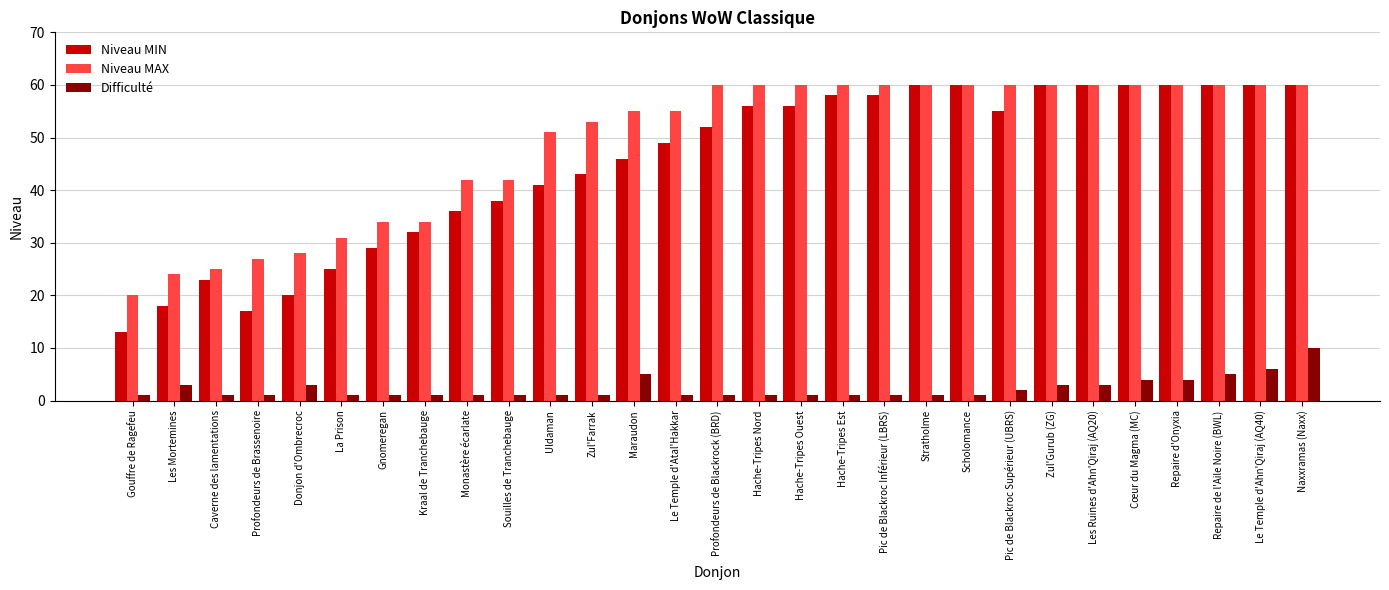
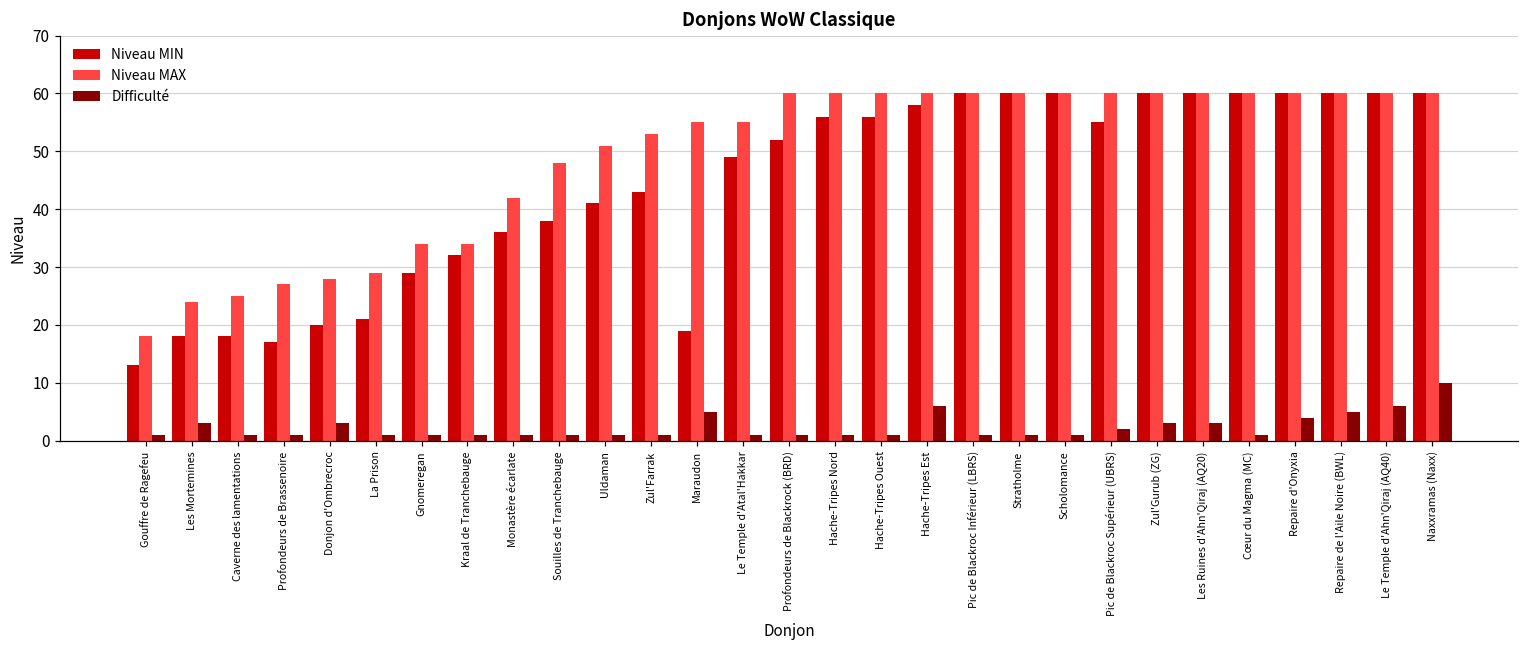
  {
    "Niveau MIN": {
      "Gouffre de Ragefeu": 13,
      "Les Mortemines": 18,
-     "Caverne des lamentations": 23,
+     "Caverne des lamentations": 18,
      "Profondeurs de Brassenoire": 17,
      "Donjon d'Ombrecroc": 20,
-     "La Prison": 25,
+     "La Prison": 21,
      "Gnomeregan": 29,
      "Kraal de Tranchebauge": 32,
      "Monastère écarlate": 36,
      "Souilles de Tranchebauge": 38,
      "Uldaman": 41,
      "Zul'Farrak": 43,
-     "Maraudon": 46,
+     "Maraudon": 19,
      "Le Temple d'Atal'Hakkar": 49,
      "Profondeurs de Blackrock (BRD)": 52,
      "Hache-Tripes Nord": 56,
      "Hache-Tripes Ouest": 56,
      "Hache-Tripes Est": 58,
-     "Pic de Blackroc Inférieur (LBRS)": 58,
+     "Pic de Blackroc Inférieur (LBRS)": 60,
      "Stratholme": 60,
      "Scholomance": 60,
      "Pic de Blackroc Supérieur (UBRS)": 55,
      "Zul'Gurub (ZG)": 60,
      "Les Ruines d'Ahn'Qiraj (AQ20)": 60,
      "Cœur du Magma (MC)": 60,
      "Repaire d'Onyxia": 60,
      "Repaire de l'Aile Noire (BWL)": 60,
      "Le Temple d'Ahn'Qiraj (AQ40)": 60,
      "Naxxramas (Naxx)": 60
    },
    "Niveau MAX": {
-     "Gouffre de Ragefeu": 20,
+     "Gouffre de Ragefeu": 18,
      "Les Mortemines": 24,
      "Caverne des lamentations": 25,
      "Profondeurs de Brassenoire": 27,
      "Donjon d'Ombrecroc": 28,
-     "La Prison": 31,
+     "La Prison": 29,
      "Gnomeregan": 34,
      "Kraal de Tranchebauge": 34,
      "Monastère écarlate": 42,
-     "Souilles de Tranchebauge": 42,
+     "Souilles de Tranchebauge": 48,
      "Uldaman": 51,
      "Zul'Farrak": 53,
      "Maraudon": 55,
      "Le Temple d'Atal'Hakkar": 55,
      "Profondeurs de Blackrock (BRD)": 60,
      "Hache-Tripes Nord": 60,
      "Hache-Tripes Ouest": 60,
      "Hache-Tripes Est": 60,
      "Pic de Blackroc Inférieur (LBRS)": 60,
      "Stratholme": 60,
      "Scholomance": 60,
      "Pic de Blackroc Supérieur (UBRS)": 60,
      "Zul'Gurub (ZG)": 60,
      "Les Ruines d'Ahn'Qiraj (AQ20)": 60,
      "Cœur du Magma (MC)": 60,
      "Repaire d'Onyxia": 60,
      "Repaire de l'Aile Noire (BWL)": 60,
      "Le Temple d'Ahn'Qiraj (AQ40)": 60,
      "Naxxramas (Naxx)": 60
    },
    "Difficulté": {
      "Gouffre de Ragefeu": 1,
      "Les Mortemines": 3,
      "Caverne des lamentations": 1,
      "Profondeurs de Brassenoire": 1,
      "Donjon d'Ombrecroc": 3,
      "La Prison": 1,
      "Gnomeregan": 1,
      "Kraal de Tranchebauge": 1,
      "Monastère écarlate": 1,
      "Souilles de Tranchebauge": 1,
      "Uldaman": 1,
      "Zul'Farrak": 1,
      "Maraudon": 5,
      "Le Temple d'Atal'Hakkar": 1,
      "Profondeurs de Blackrock (BRD)": 1,
      "Hache-Tripes Nord": 1,
      "Hache-Tripes Ouest": 1,
-     "Hache-Tripes Est": 1,
+     "Hache-Tripes Est": 6,
      "Pic de Blackroc Inférieur (LBRS)": 1,
      "Stratholme": 1,
      "Scholomance": 1,
      "Pic de Blackroc Supérieur (UBRS)": 2,
      "Zul'Gurub (ZG)": 3,
      "Les Ruines d'Ahn'Qiraj (AQ20)": 3,
-     "Cœur du Magma (MC)": 4,
+     "Cœur du Magma (MC)": 1,
      "Repaire d'Onyxia": 4,
      "Repaire de l'Aile Noire (BWL)": 5,
      "Le Temple d'Ahn'Qiraj (AQ40)": 6,
      "Naxxramas (Naxx)": 10
    }
  }
